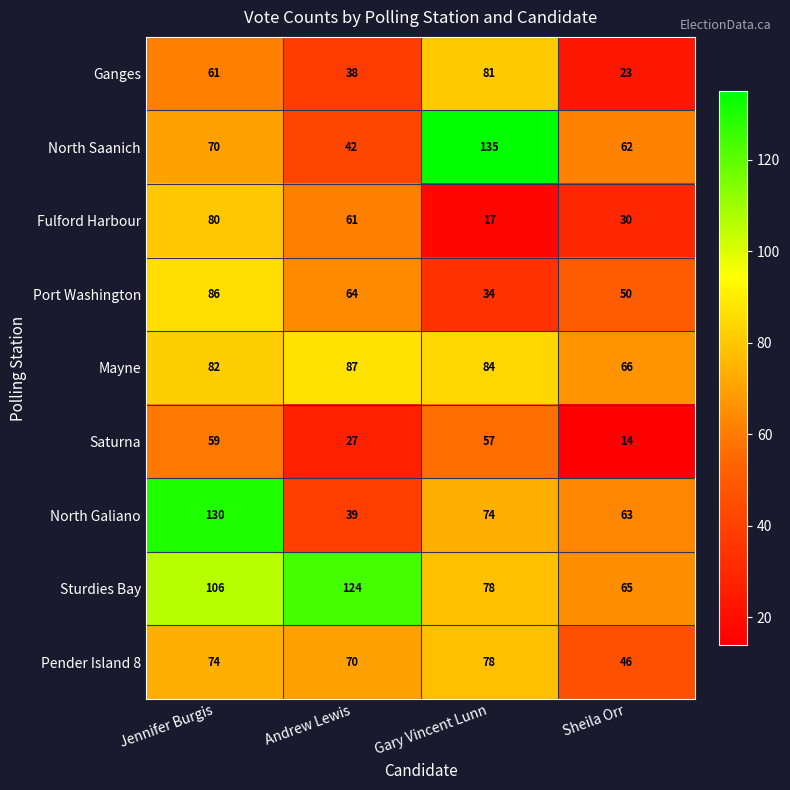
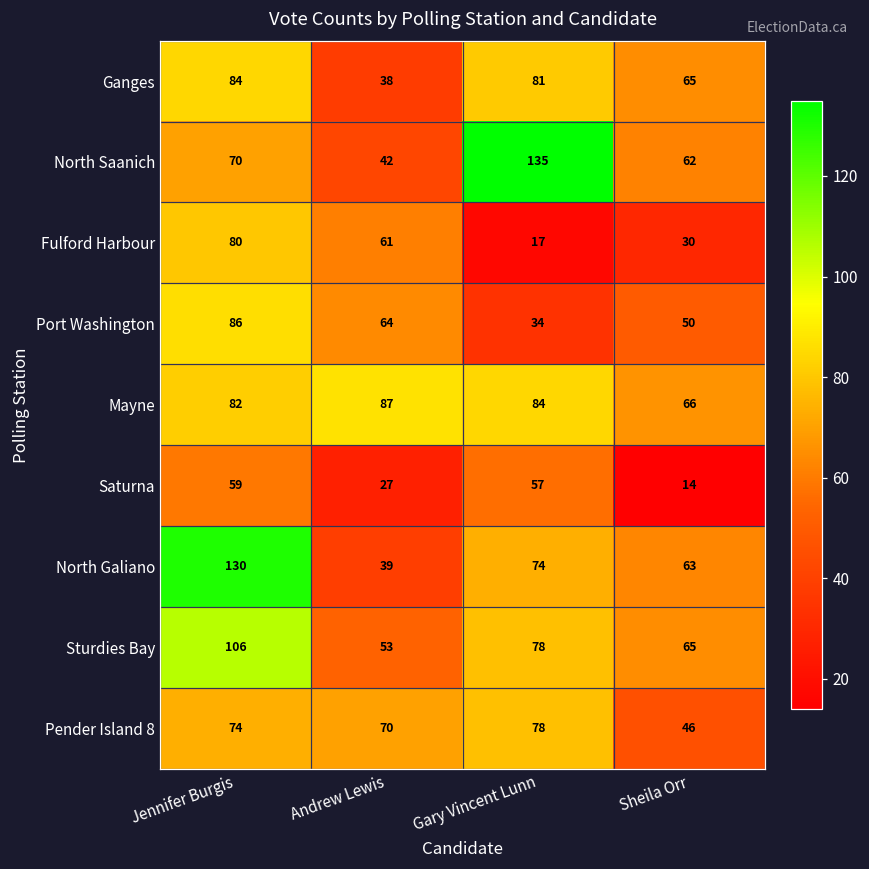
  {
    "Ganges": {
-     "Jennifer Burgis": 61,
+     "Jennifer Burgis": 84,
      "Andrew Lewis": 38,
      "Gary Vincent Lunn": 81,
-     "Sheila Orr": 23
+     "Sheila Orr": 65
    },
    "North Saanich": {
      "Jennifer Burgis": 70,
      "Andrew Lewis": 42,
      "Gary Vincent Lunn": 135,
      "Sheila Orr": 62
    },
    "Fulford Harbour": {
      "Jennifer Burgis": 80,
      "Andrew Lewis": 61,
      "Gary Vincent Lunn": 17,
      "Sheila Orr": 30
    },
    "Port Washington": {
      "Jennifer Burgis": 86,
      "Andrew Lewis": 64,
      "Gary Vincent Lunn": 34,
      "Sheila Orr": 50
    },
    "Mayne": {
      "Jennifer Burgis": 82,
      "Andrew Lewis": 87,
      "Gary Vincent Lunn": 84,
      "Sheila Orr": 66
    },
    "Saturna": {
      "Jennifer Burgis": 59,
      "Andrew Lewis": 27,
      "Gary Vincent Lunn": 57,
      "Sheila Orr": 14
    },
    "North Galiano": {
      "Jennifer Burgis": 130,
      "Andrew Lewis": 39,
      "Gary Vincent Lunn": 74,
      "Sheila Orr": 63
    },
    "Sturdies Bay": {
      "Jennifer Burgis": 106,
-     "Andrew Lewis": 124,
+     "Andrew Lewis": 53,
      "Gary Vincent Lunn": 78,
      "Sheila Orr": 65
    },
    "Pender Island 8": {
      "Jennifer Burgis": 74,
      "Andrew Lewis": 70,
      "Gary Vincent Lunn": 78,
      "Sheila Orr": 46
    }
  }
